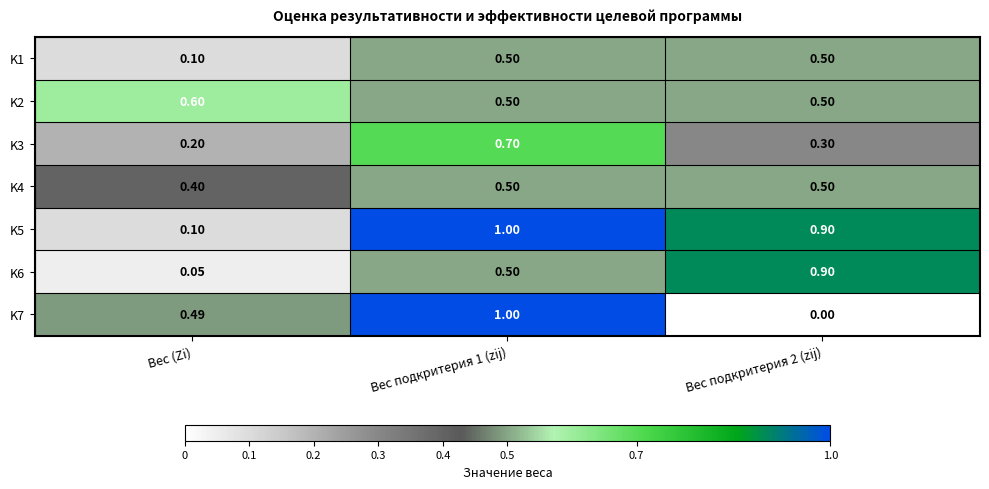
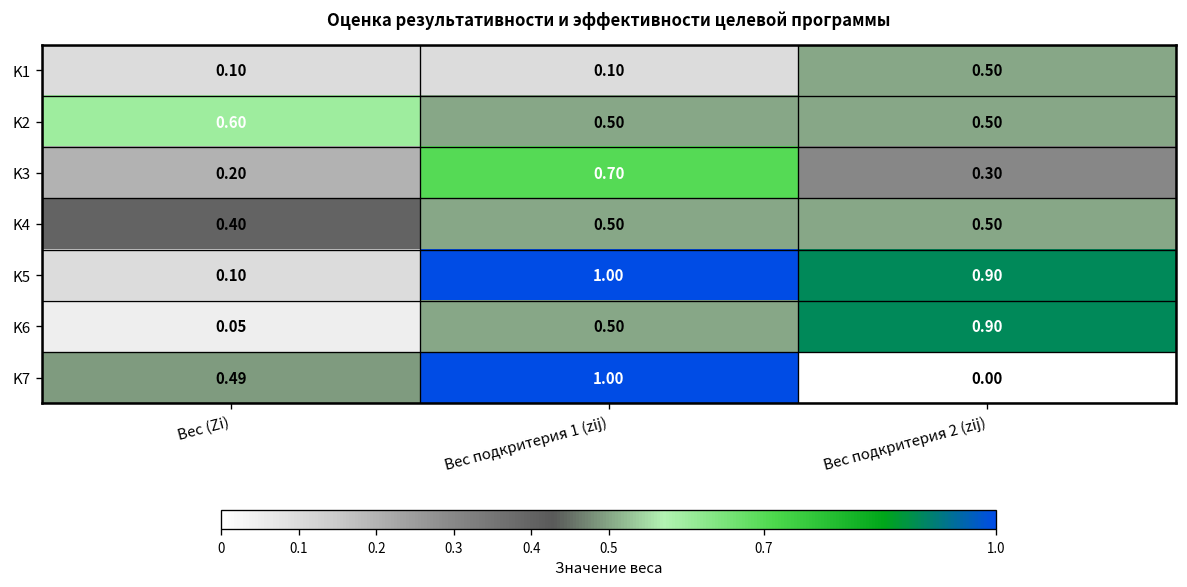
  {
    "K1": {
      "Вес (Zi)": 0.10,
-     "Вес подкритерия 1 (zij)": 0.50,
+     "Вес подкритерия 1 (zij)": 0.10,
      "Вес подкритерия 2 (zij)": 0.50
    },
    "K2": {
      "Вес (Zi)": 0.60,
      "Вес подкритерия 1 (zij)": 0.50,
      "Вес подкритерия 2 (zij)": 0.50
    },
    "K3": {
      "Вес (Zi)": 0.20,
      "Вес подкритерия 1 (zij)": 0.70,
      "Вес подкритерия 2 (zij)": 0.30
    },
    "K4": {
      "Вес (Zi)": 0.40,
      "Вес подкритерия 1 (zij)": 0.50,
      "Вес подкритерия 2 (zij)": 0.50
    },
    "K5": {
      "Вес (Zi)": 0.10,
      "Вес подкритерия 1 (zij)": 1.00,
      "Вес подкритерия 2 (zij)": 0.90
    },
    "K6": {
      "Вес (Zi)": 0.05,
      "Вес подкритерия 1 (zij)": 0.50,
      "Вес подкритерия 2 (zij)": 0.90
    },
    "K7": {
      "Вес (Zi)": 0.49,
      "Вес подкритерия 1 (zij)": 1.00,
      "Вес подкритерия 2 (zij)": 0.00
    }
  }
